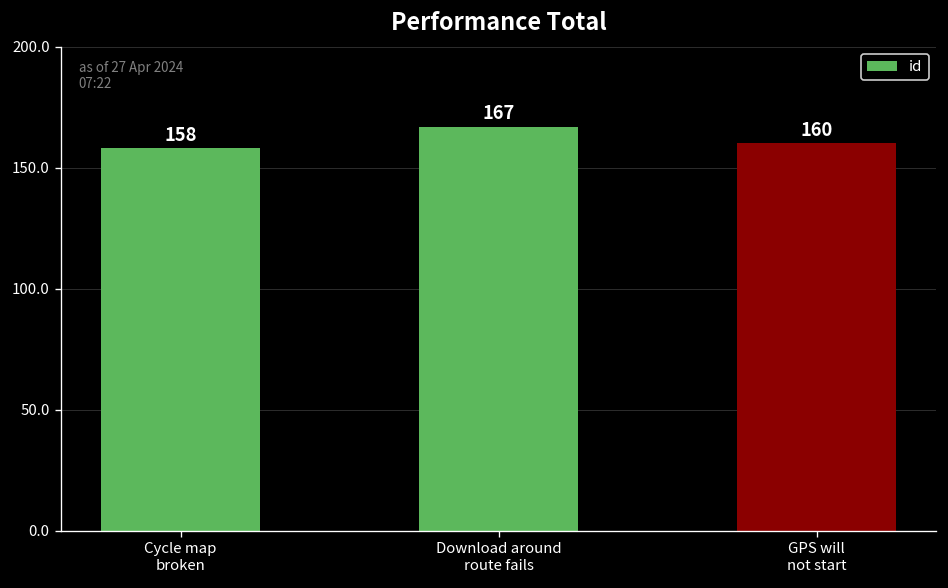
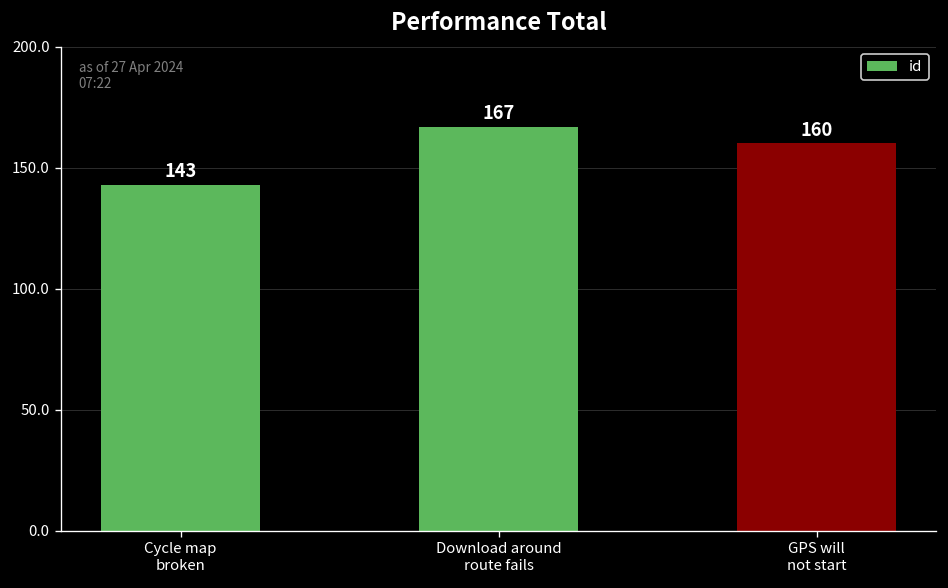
  {
-   "Cycle map broken": 158,
+   "Cycle map broken": 143,
    "Download around route fails": 167,
    "GPS will not start": 160
  }
